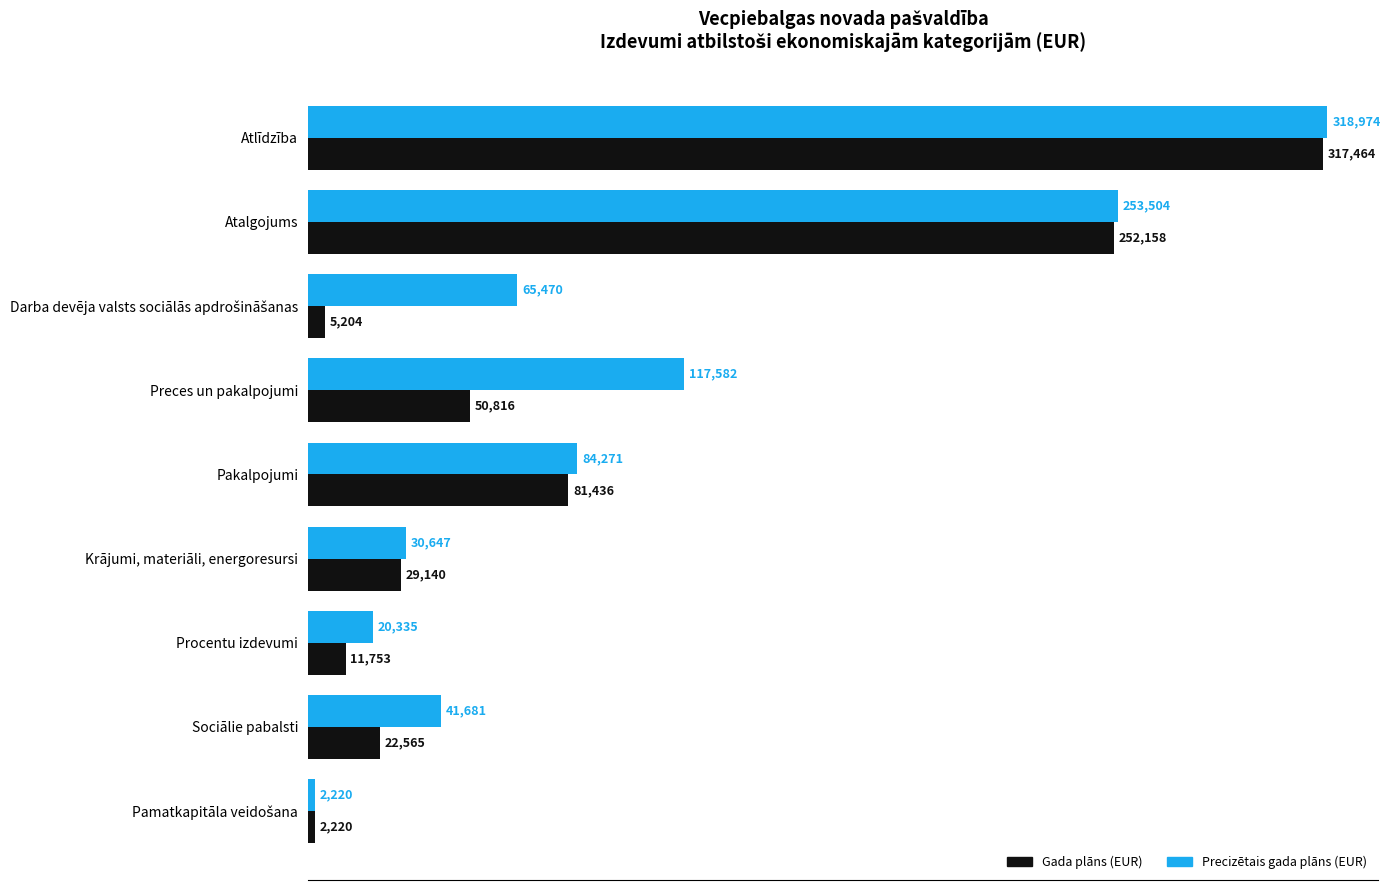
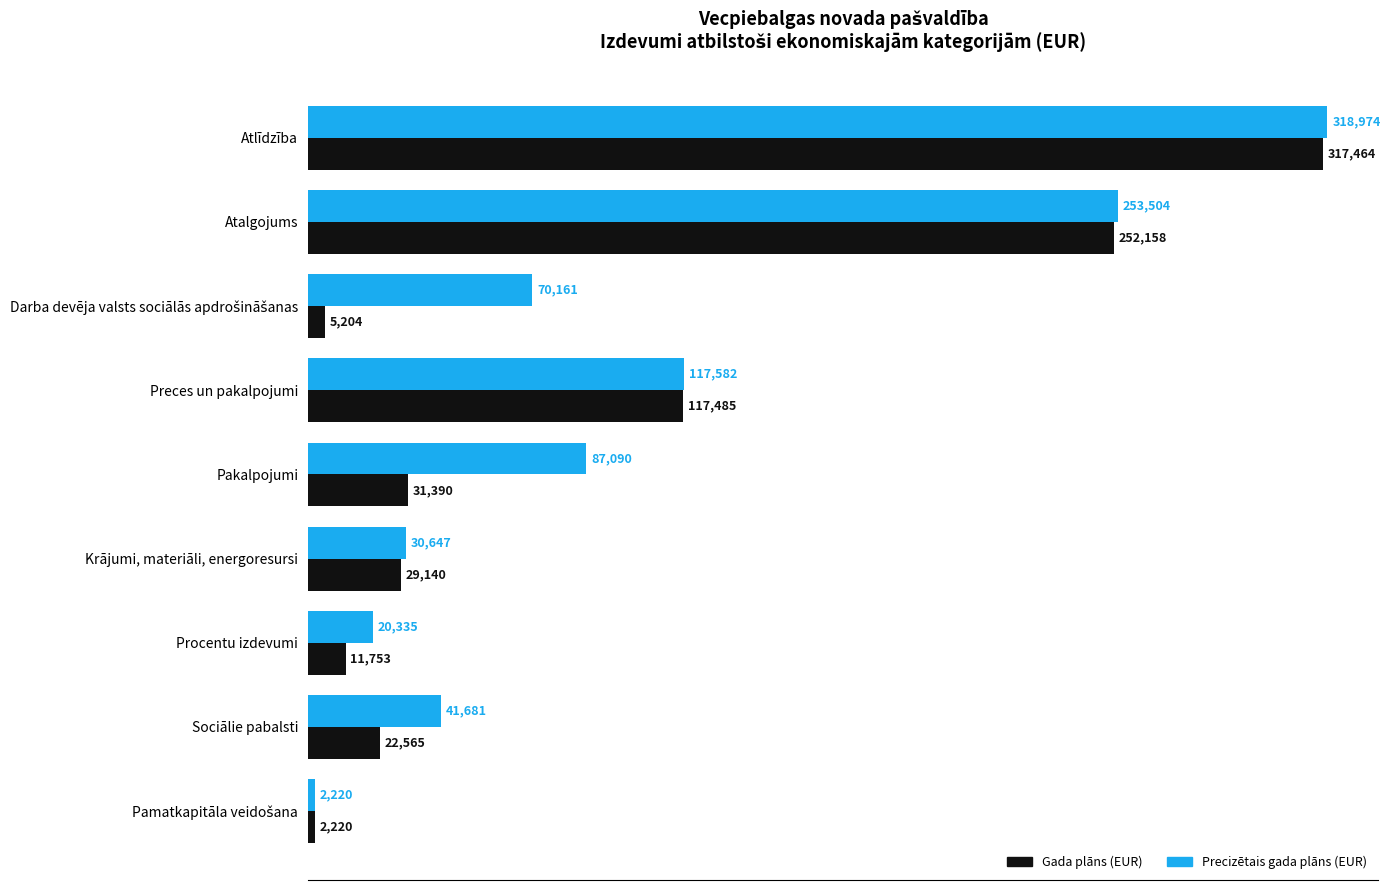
  {
    "Gada plāns (EUR)": {
      "Atlīdzība": "317,464",
      "Atalgojums": "252,158",
      "Darba devēja valsts sociālās apdrošināšanas": "5,204",
-     "Preces un pakalpojumi": "50,816",
-     "Pakalpojumi": "81,436",
+     "Preces un pakalpojumi": "117,485",
+     "Pakalpojumi": "31,390",
      "Krājumi, materiāli, energoresursi": "29,140",
      "Procentu izdevumi": "11,753",
      "Sociālie pabalsti": "22,565",
      "Pamatkapitāla veidošana": "2,220"
    },
    "Precizētais gada plāns (EUR)": {
      "Atlīdzība": "318,974",
      "Atalgojums": "253,504",
-     "Darba devēja valsts sociālās apdrošināšanas": "65,470",
+     "Darba devēja valsts sociālās apdrošināšanas": "70,161",
      "Preces un pakalpojumi": "117,582",
-     "Pakalpojumi": "84,271",
+     "Pakalpojumi": "87,090",
      "Krājumi, materiāli, energoresursi": "30,647",
      "Procentu izdevumi": "20,335",
      "Sociālie pabalsti": "41,681",
      "Pamatkapitāla veidošana": "2,220"
    }
  }
